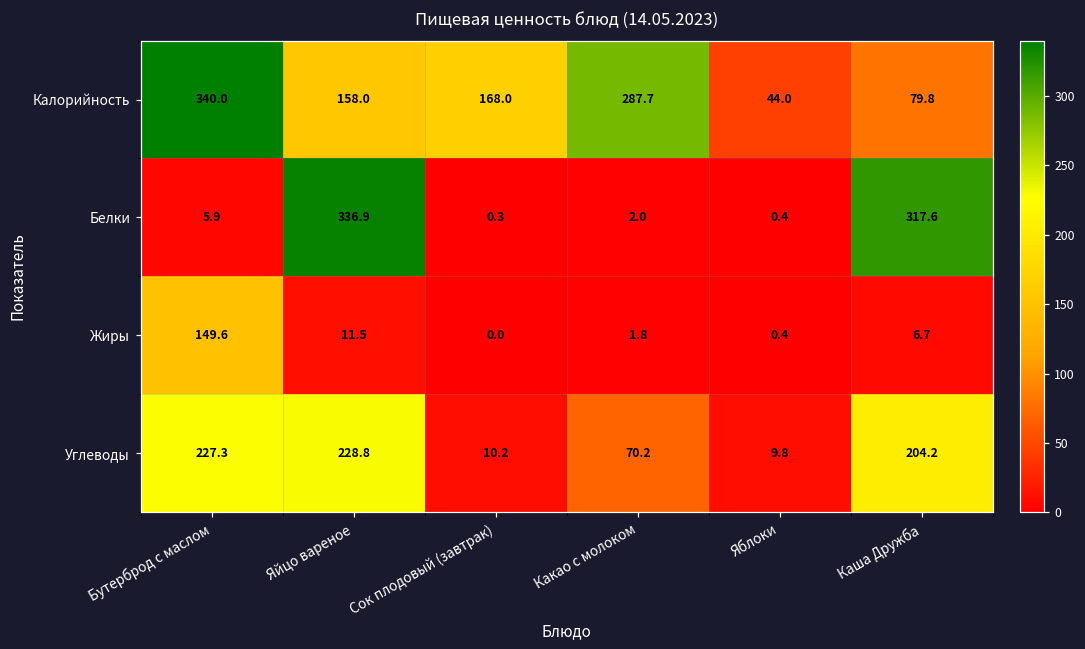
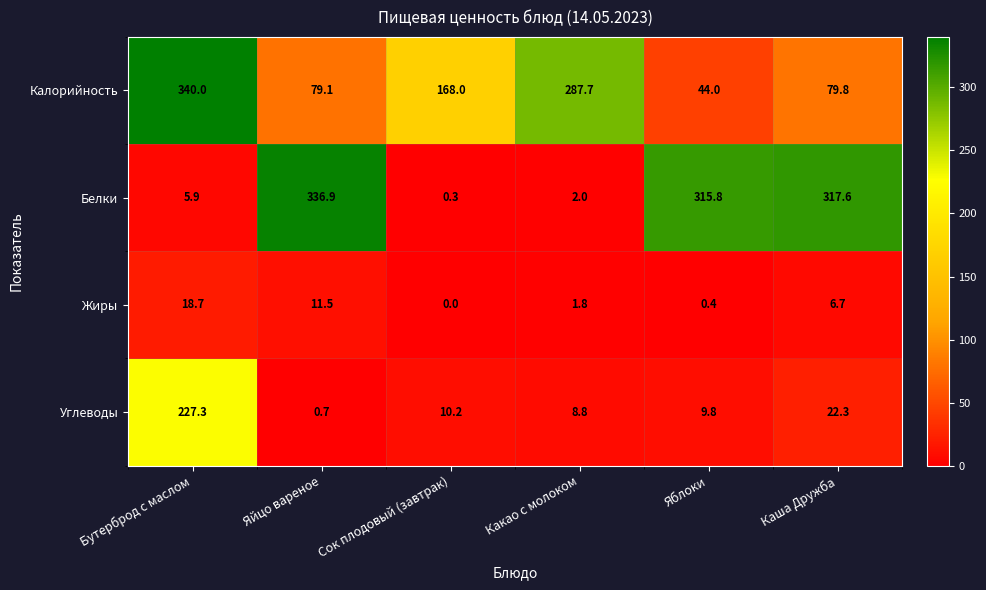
  {
    "Калорийность": {
      "Бутерброд с маслом": 340.0,
-     "Яйцо вареное": 158.0,
+     "Яйцо вареное": 79.1,
      "Сок плодовый (завтрак)": 168.0,
      "Какао с молоком": 287.7,
      "Яблоки": 44.0,
      "Каша Дружба": 79.8
    },
    "Белки": {
      "Бутерброд с маслом": 5.9,
      "Яйцо вареное": 336.9,
      "Сок плодовый (завтрак)": 0.3,
      "Какао с молоком": 2.0,
-     "Яблоки": 0.4,
+     "Яблоки": 315.8,
      "Каша Дружба": 317.6
    },
    "Жиры": {
-     "Бутерброд с маслом": 149.6,
+     "Бутерброд с маслом": 18.7,
      "Яйцо вареное": 11.5,
      "Сок плодовый (завтрак)": 0.0,
      "Какао с молоком": 1.8,
      "Яблоки": 0.4,
      "Каша Дружба": 6.7
    },
    "Углеводы": {
      "Бутерброд с маслом": 227.3,
-     "Яйцо вареное": 228.8,
+     "Яйцо вареное": 0.7,
      "Сок плодовый (завтрак)": 10.2,
-     "Какао с молоком": 70.2,
+     "Какао с молоком": 8.8,
      "Яблоки": 9.8,
-     "Каша Дружба": 204.2
+     "Каша Дружба": 22.3
    }
  }
